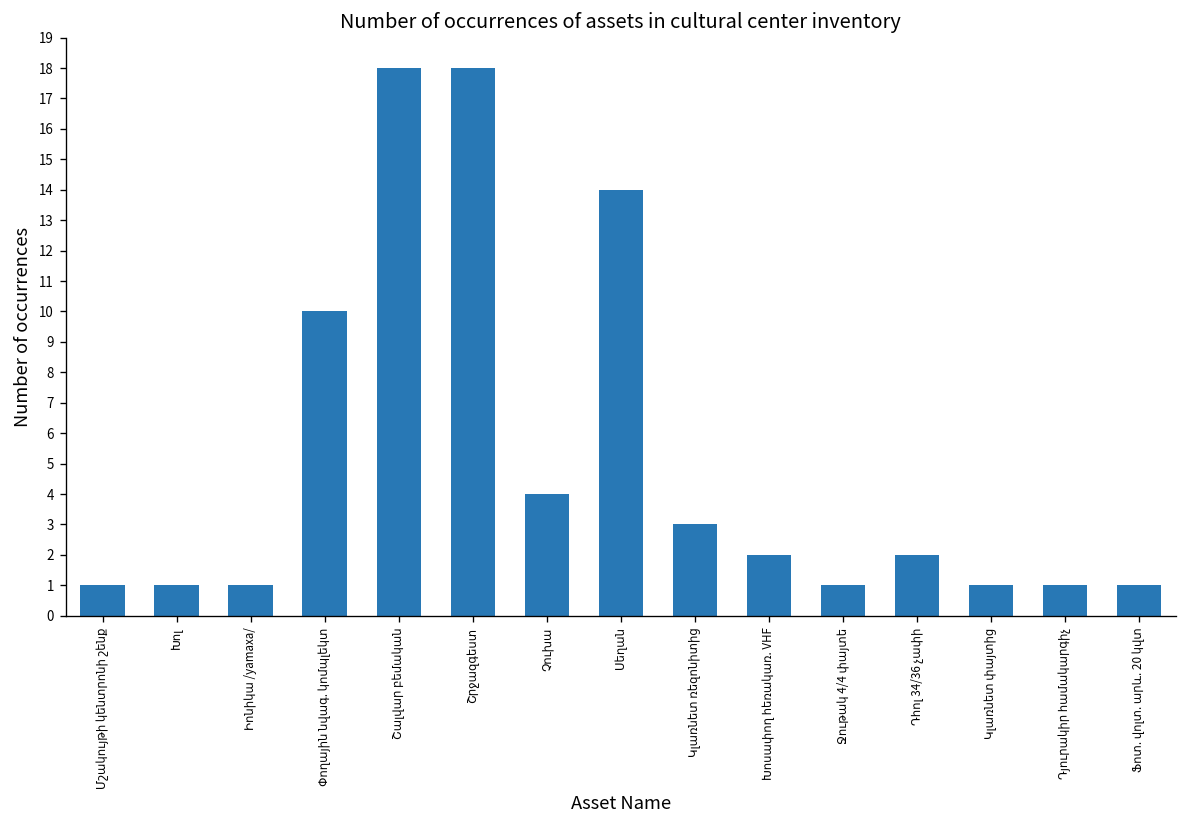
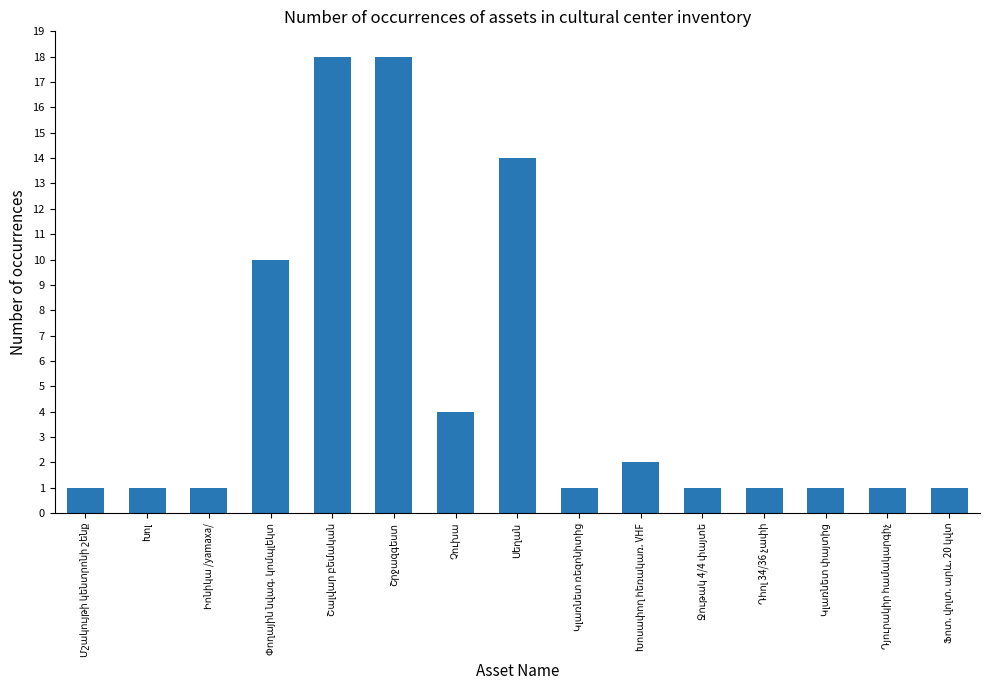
  {
    "Մշակույթի կենտրոնի շենք": 1,
    "Խոլ": 1,
    "Իոնիկա /yamaxa/": 1,
    "Փողային նվագ. կոմպլեկտ": 10,
    "Շալվար բեմական": 18,
    "Շրջազգեստ": 18,
    "Չուխա": 4,
    "Սեղան": 14,
-   "Կլառնետ ռեզոնիտից": 3,
+   "Կլառնետ ռեզոնիտից": 1,
    "Խոսափող հեռակառ. VHF": 2,
    "Ջութակ 4/4 փայտե": 1,
-   "Դհոլ 34/36 չափի": 2,
+   "Դհոլ 34/36 չափի": 1,
    "Կլառնետ փայտից": 1,
    "Դյուրակիր համակարգիչ": 1,
    "Ֆոտ. վոլտ. արև. 20 կվտ": 1
  }
